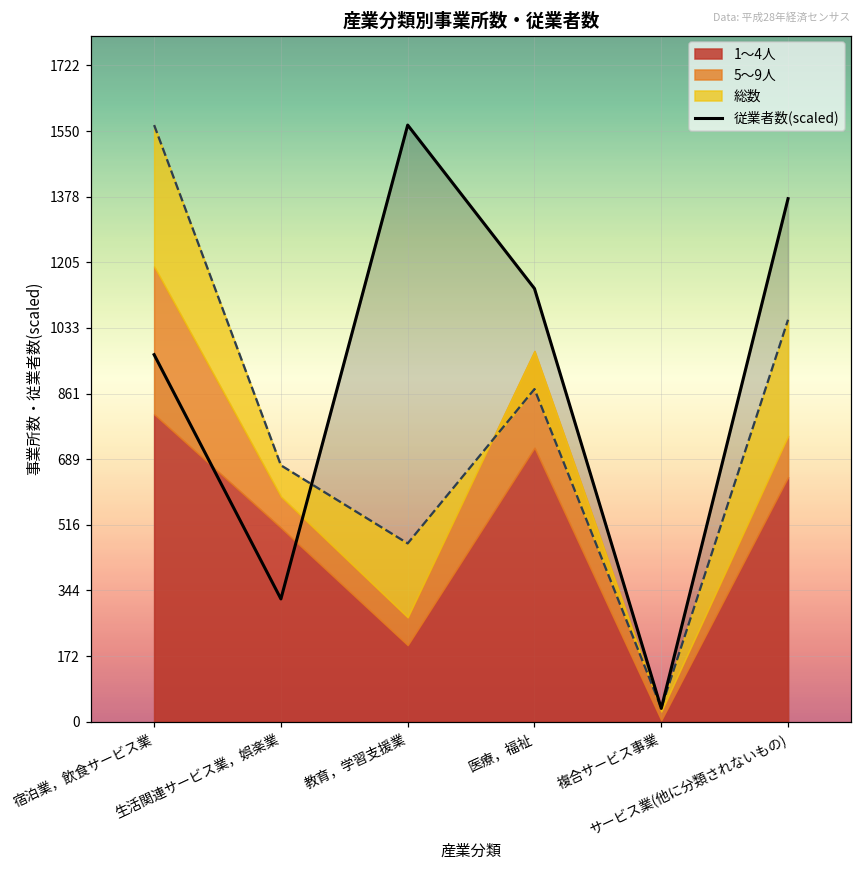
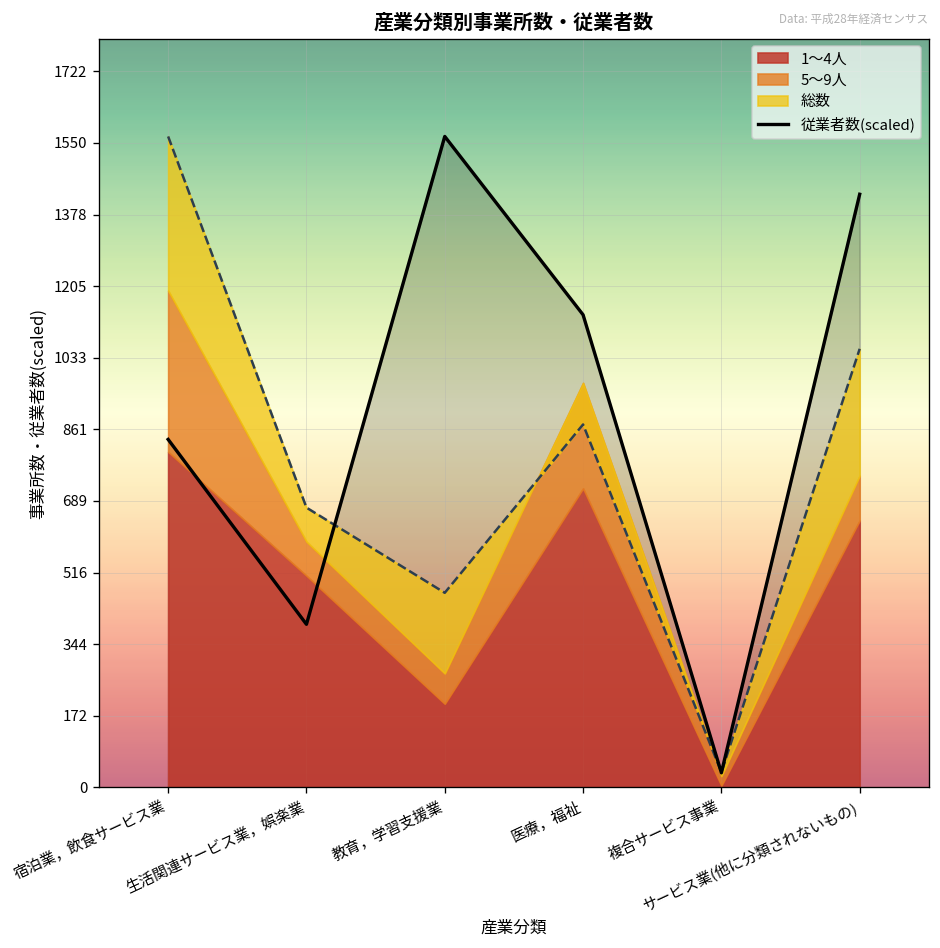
  {
    "従業者数(scaled)": {
-     "宿泊業，飲食サービス業": 960,
-     "生活関連サービス業，娯楽業": 320,
+     "宿泊業，飲食サービス業": 840,
+     "生活関連サービス業，娯楽業": 390,
      "教育，学習支援業": 1570,
      "医療，福祉": 1140,
-     "サービス業(他に分類されないもの)": 1370
+     "サービス業(他に分類されないもの)": 1430
    },
    "1～4人": {
      "宿泊業，飲食サービス業": 810,
      "生活関連サービス業，娯楽業": 510,
      "教育，学習支援業": 200,
      "医療，福祉": 720,
      "サービス業(他に分類されないもの)": 640
    },
    "5～9人": {
      "宿泊業，飲食サービス業": 390,
      "生活関連サービス業，娯楽業": 80,
      "教育，学習支援業": 70,
      "複合サービス事業": 20,
      "サービス業(他に分類されないもの)": 110
    }
  }
